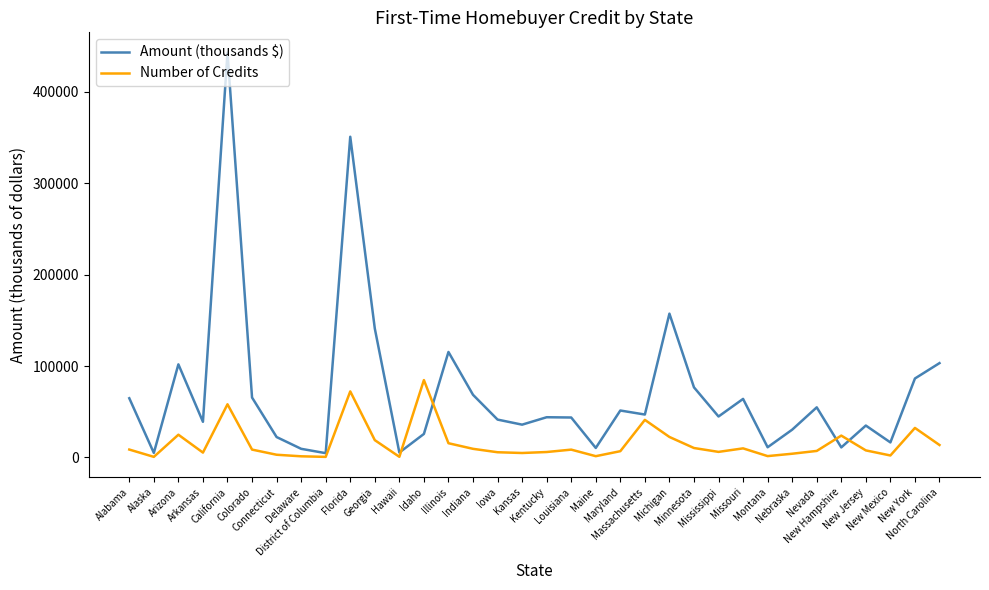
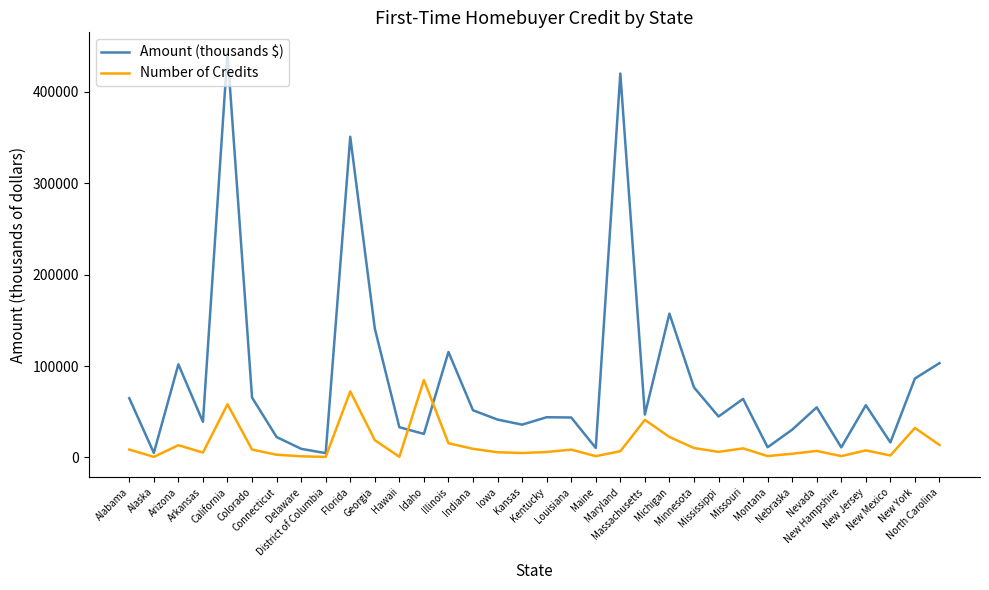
  {
    "Amount (thousands $)": {
      "Alabama": 60000,
      "Alaska": 0,
      "Arizona": 100000,
      "Arkansas": 40000,
      "Colorado": 70000,
      "Connecticut": 20000,
      "Delaware": 10000,
      "District of Columbia": 0,
      "Florida": 350000,
      "Georgia": 140000,
-     "Hawaii": 10000,
+     "Hawaii": 30000,
      "Idaho": 30000,
      "Illinois": 120000,
-     "Indiana": 70000,
+     "Indiana": 50000,
      "Iowa": 40000,
      "Kansas": 40000,
      "Kentucky": 40000,
      "Louisiana": 40000,
      "Maine": 10000,
-     "Maryland": 50000,
+     "Maryland": 420000,
      "Massachusetts": 50000,
      "Michigan": 160000,
      "Minnesota": 80000,
      "Mississippi": 40000,
      "Missouri": 60000,
      "Montana": 10000,
      "Nebraska": 30000,
      "Nevada": 50000,
      "New Hampshire": 10000,
-     "New Jersey": 30000,
+     "New Jersey": 60000,
      "New Mexico": 20000,
      "New York": 90000,
      "North Carolina": 100000
    },
    "Number of Credits": {
      "Alabama": 10000,
      "Alaska": 0,
-     "Arizona": 20000,
+     "Arizona": 10000,
      "Arkansas": 10000,
      "California": 60000,
      "Colorado": 10000,
      "Connecticut": 0,
      "Delaware": 0,
      "District of Columbia": 0,
      "Florida": 70000,
      "Georgia": 20000,
      "Hawaii": 0,
      "Idaho": 80000,
      "Illinois": 20000,
      "Indiana": 10000,
      "Iowa": 10000,
      "Kansas": 0,
      "Kentucky": 10000,
      "Louisiana": 10000,
      "Maine": 0,
      "Maryland": 10000,
      "Massachusetts": 40000,
      "Michigan": 20000,
      "Minnesota": 10000,
      "Mississippi": 10000,
      "Missouri": 10000,
      "Montana": 0,
      "Nebraska": 0,
      "Nevada": 10000,
-     "New Hampshire": 20000,
+     "New Hampshire": 0,
      "New Jersey": 10000,
      "New Mexico": 0,
      "New York": 30000,
      "North Carolina": 10000
    }
  }
